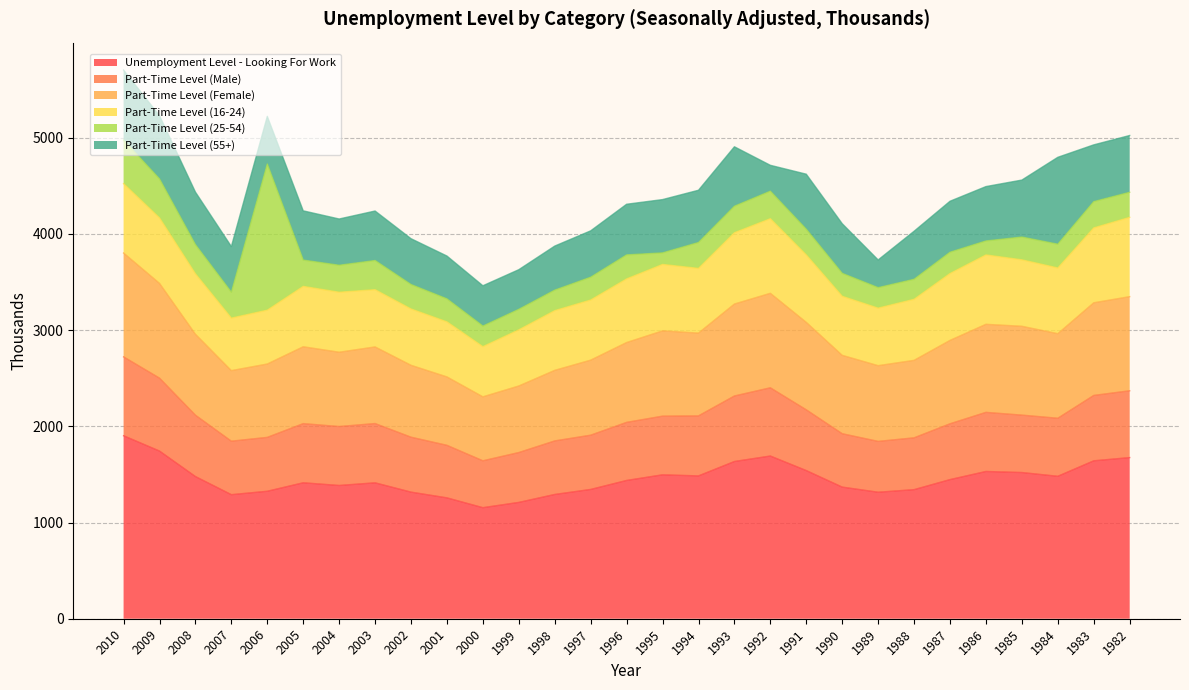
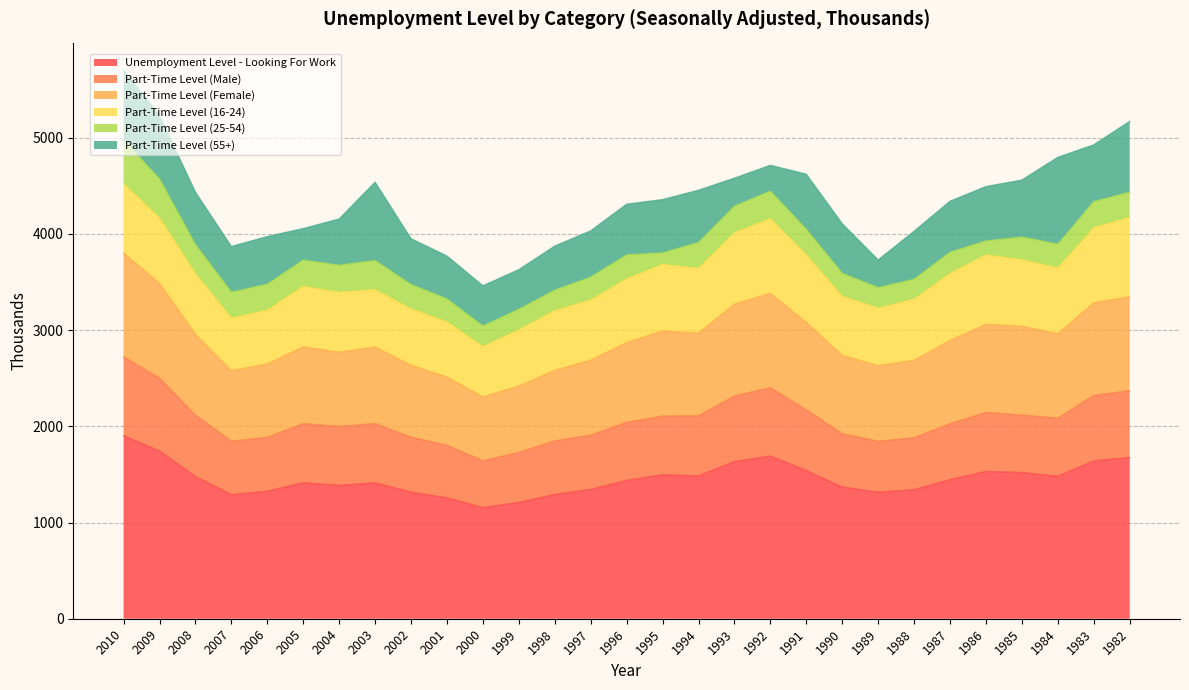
  {
    "Part-Time Level (25-54)": {
      "2009": 400,
      "2008": 300,
      "2007": 300,
-     "2006": 1500,
+     "2006": 300,
      "2005": 300,
      "2004": 300,
      "2003": 300,
      "2002": 300,
      "2001": 200,
      "2000": 200,
      "1999": 200,
      "1998": 200,
      "1997": 200,
      "1996": 200,
      "1995": 100,
      "1994": 300,
      "1993": 300,
      "1992": 300,
      "1991": 300,
      "1990": 200,
      "1989": 200,
      "1988": 200,
      "1987": 200,
      "1986": 100,
      "1985": 200,
      "1984": 200,
      "1983": 300,
      "1982": 300
    },
    "Part-Time Level (55+)": {
      "2008": 500,
      "2007": 500,
-     "2005": 500,
+     "2005": 300,
      "2004": 500,
-     "2003": 500,
+     "2003": 800,
      "2002": 500,
      "2001": 400,
      "2000": 400,
      "1999": 400,
      "1998": 500,
      "1997": 500,
      "1996": 500,
      "1995": 600,
      "1994": 500,
-     "1993": 600,
+     "1993": 300,
      "1992": 300,
      "1991": 600,
      "1990": 500,
      "1989": 300,
      "1988": 500,
      "1987": 500,
      "1986": 600,
      "1985": 600,
      "1984": 900,
      "1983": 600,
-     "1982": 600
+     "1982": 700
    }
  }
